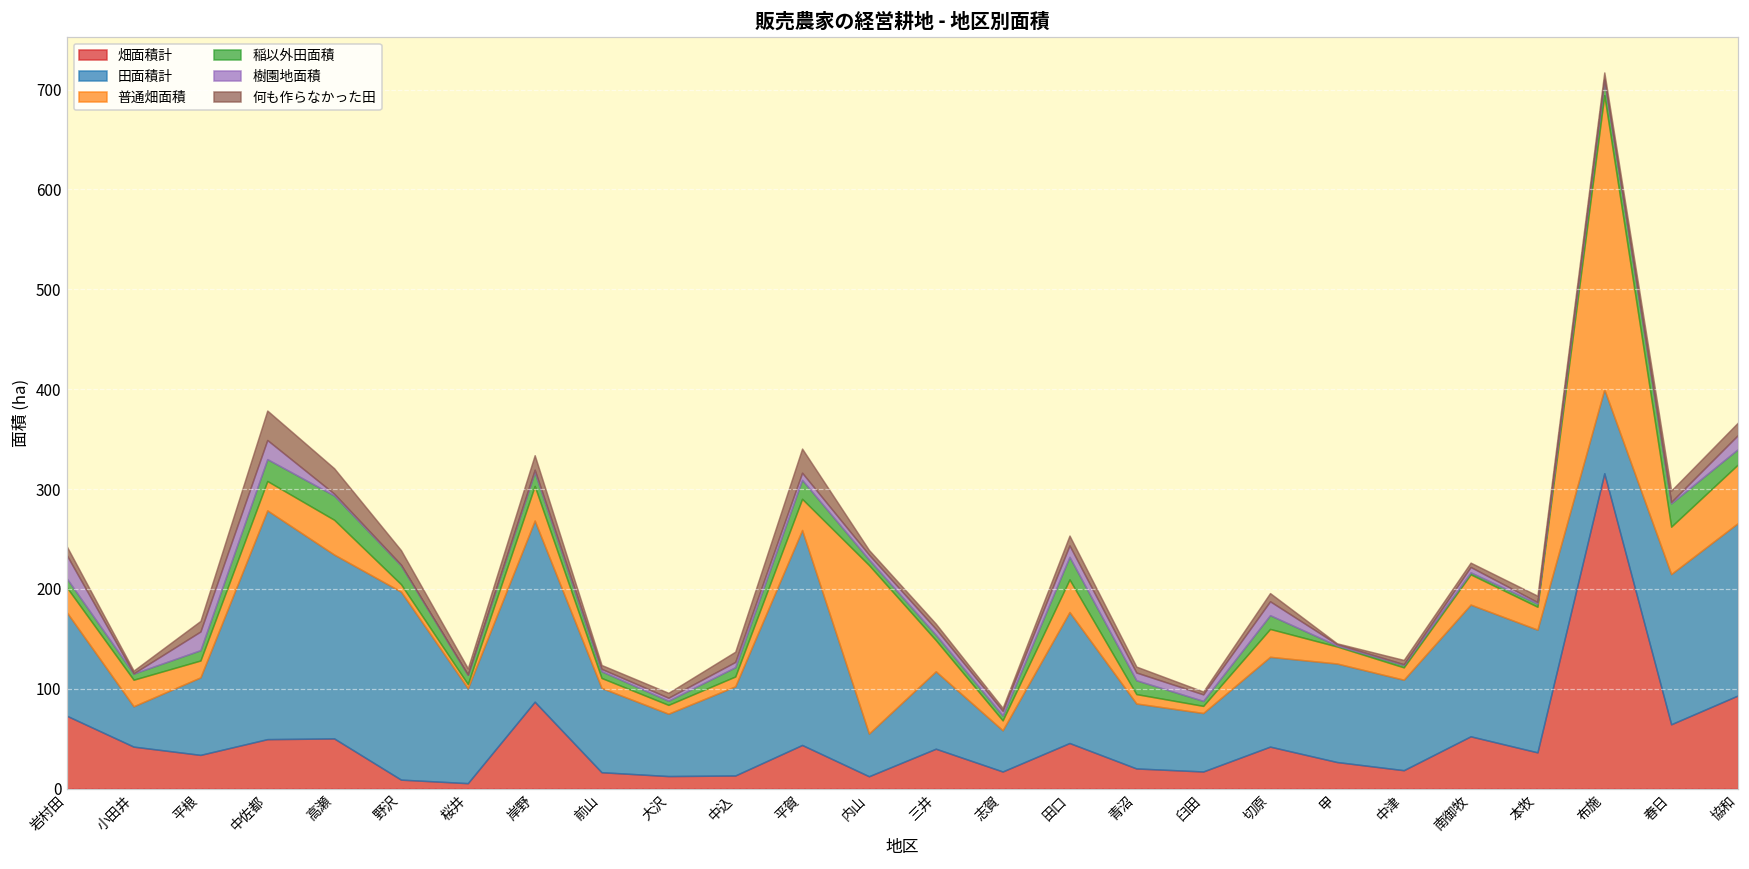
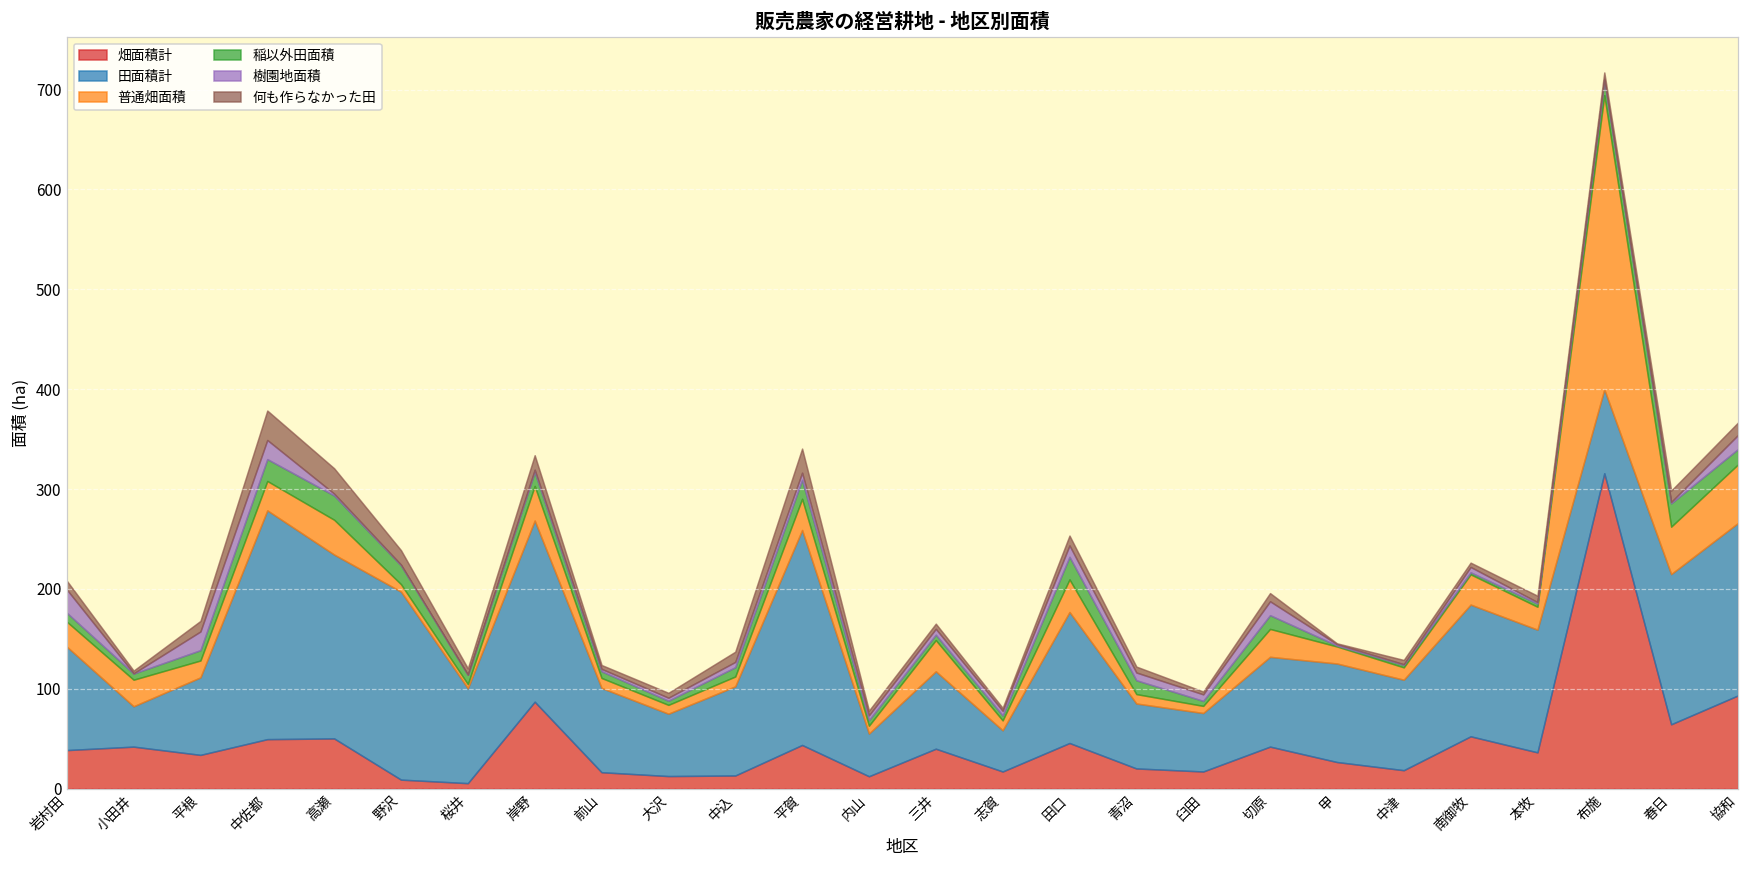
  {
    "畑面積計": {
-     "岩村田": 70,
+     "岩村田": 40,
      "小田井": 40,
      "平根": 30,
      "中佐都": 50,
      "高瀬": 50,
      "野沢": 10,
      "桜井": 10,
      "岸野": 90,
      "前山": 20,
      "大沢": 10,
      "中込": 10,
      "平賀": 40,
      "内山": 10,
      "三井": 40,
      "志賀": 20,
      "田口": 50,
      "青沼": 20,
      "臼田": 20,
      "切原": 40,
      "甲": 30,
      "中津": 20,
      "南御牧": 50,
      "本牧": 40,
      "布施": 320,
      "春日": 60,
      "協和": 90
    },
    "田面積計": {
      "岩村田": 100,
      "小田井": 40,
      "平根": 80,
      "中佐都": 230,
      "高瀬": 180,
      "野沢": 190,
      "桜井": 100,
      "岸野": 180,
      "前山": 80,
      "大沢": 60,
      "中込": 90,
      "平賀": 220,
      "内山": 40,
      "三井": 80,
      "志賀": 40,
      "田口": 130,
      "青沼": 70,
      "臼田": 60,
      "切原": 90,
      "甲": 100,
      "中津": 90,
      "南御牧": 130,
      "本牧": 120,
      "布施": 80,
      "春日": 150,
      "協和": 170
    },
    "普通畑面積": {
      "岩村田": 30,
      "小田井": 30,
      "平根": 20,
      "中佐都": 30,
      "高瀬": 30,
      "野沢": 10,
      "桜井": 0,
      "岸野": 30,
      "前山": 10,
      "大沢": 10,
      "中込": 10,
      "平賀": 30,
-     "内山": 170,
+     "内山": 10,
      "三井": 30,
      "志賀": 10,
      "田口": 30,
      "青沼": 10,
      "臼田": 10,
      "切原": 30,
      "本牧": 20,
      "布施": 290,
      "春日": 50,
      "協和": 60
    },
    "稲以外田面積": {
      "岩村田": 10,
      "平根": 10,
      "中佐都": 20,
      "大沢": 0,
      "中込": 10,
      "平賀": 20,
      "内山": 10,
      "三井": 10,
      "志賀": 0,
      "田口": 20,
      "青沼": 10,
      "臼田": 0,
      "切原": 10,
      "協和": 20
    },
    "樹園地面積": {
      "岩村田": 20,
      "平根": 20,
      "中佐都": 20,
      "大沢": 0,
      "中込": 10,
      "平賀": 10,
      "内山": 0,
      "三井": 10,
      "志賀": 0,
      "田口": 10,
      "青沼": 10,
      "切原": 10,
      "南御牧": 10,
      "協和": 10
    },
    "何も作らなかった田": {
      "岩村田": 10,
      "平根": 10,
      "中佐都": 30,
      "高瀬": 30,
      "野沢": 10,
      "桜井": 10,
      "岸野": 10,
      "前山": 0,
      "大沢": 0,
      "中込": 10,
      "平賀": 20,
      "内山": 0,
      "三井": 10,
      "志賀": 0,
      "田口": 10,
      "青沼": 10,
      "切原": 10,
      "中津": 0,
      "南御牧": 0,
      "本牧": 10,
      "布施": 10,
      "春日": 10,
      "協和": 10
    }
  }
